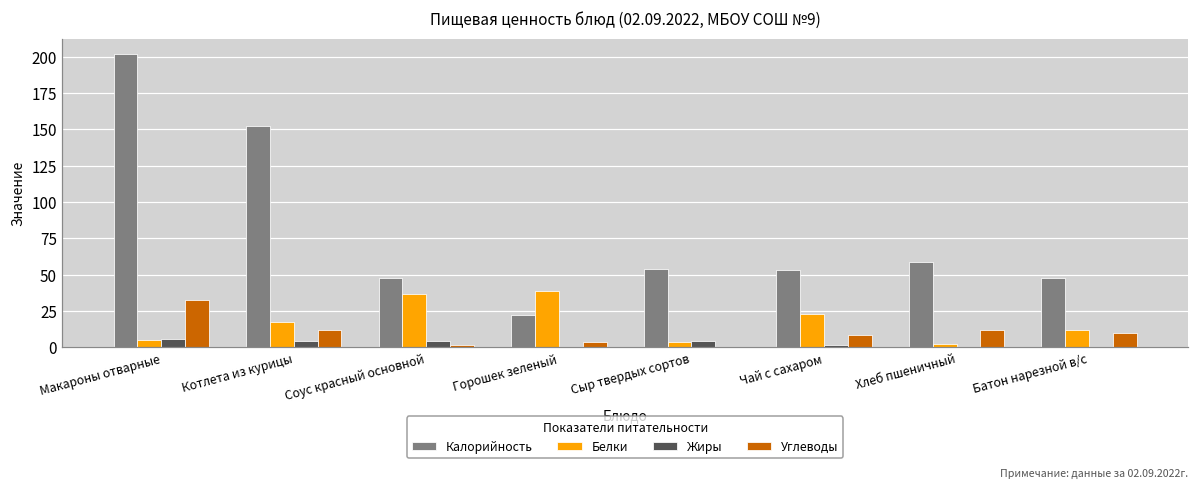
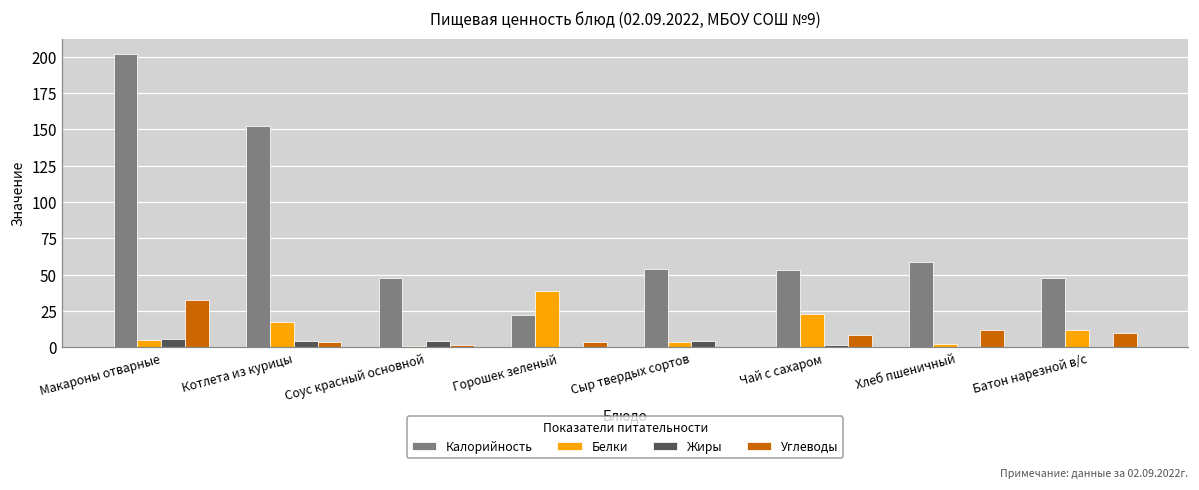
  {
    "Калорийность": {
      "Макароны отварные": 202,
      "Котлета из курицы": 153,
      "Соус красный основной": 47,
      "Горошек зеленый": 22,
      "Сыр твердых сортов": 54,
      "Чай с сахаром": 54,
      "Хлеб пшеничный": 59,
      "Батон нарезной в/с": 48
    },
    "Белки": {
      "Макароны отварные": 5,
      "Котлета из курицы": 17,
-     "Соус красный основной": 37,
+     "Соус красный основной": 1,
      "Горошек зеленый": 39,
      "Сыр твердых сортов": 4,
      "Чай с сахаром": 23,
      "Хлеб пшеничный": 2,
      "Батон нарезной в/с": 12
    },
    "Жиры": {
      "Макароны отварные": 6,
      "Котлета из курицы": 4,
      "Соус красный основной": 4,
      "Сыр твердых сортов": 4
    },
    "Углеводы": {
      "Макароны отварные": 33,
-     "Котлета из курицы": 12,
+     "Котлета из курицы": 4,
      "Горошек зеленый": 4,
      "Сыр твердых сортов": 0,
      "Чай с сахаром": 9,
      "Хлеб пшеничный": 12,
      "Батон нарезной в/с": 10
    }
  }
